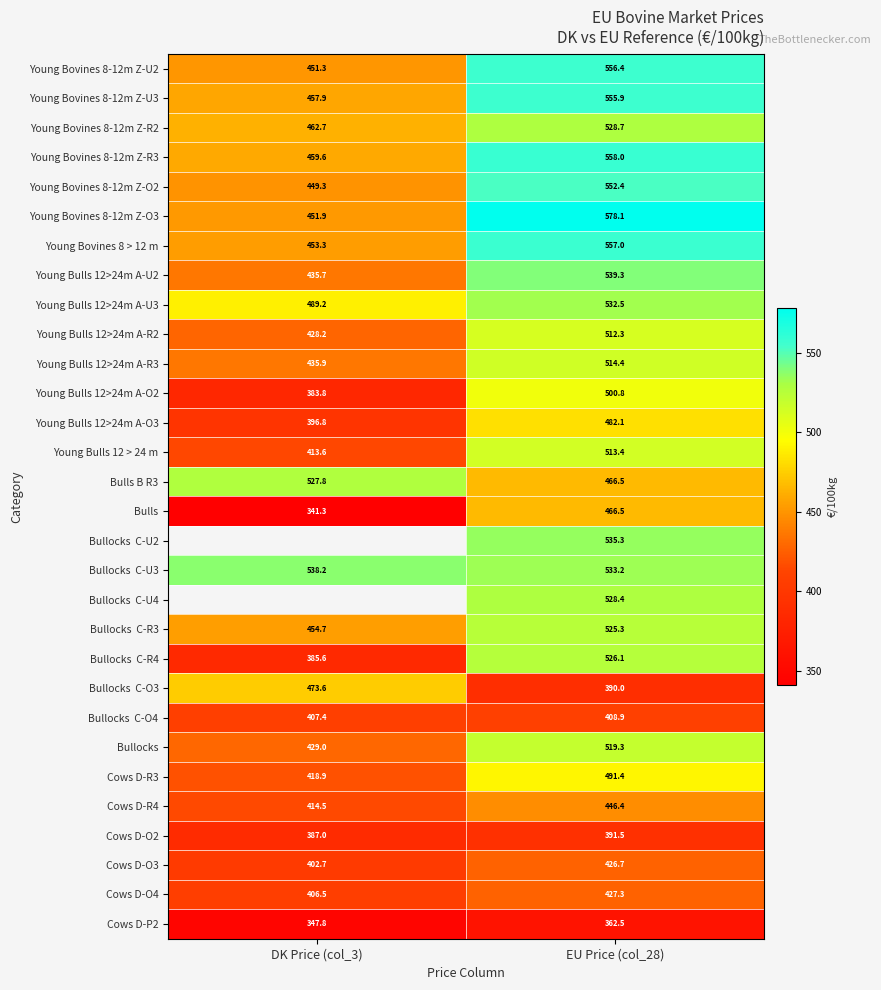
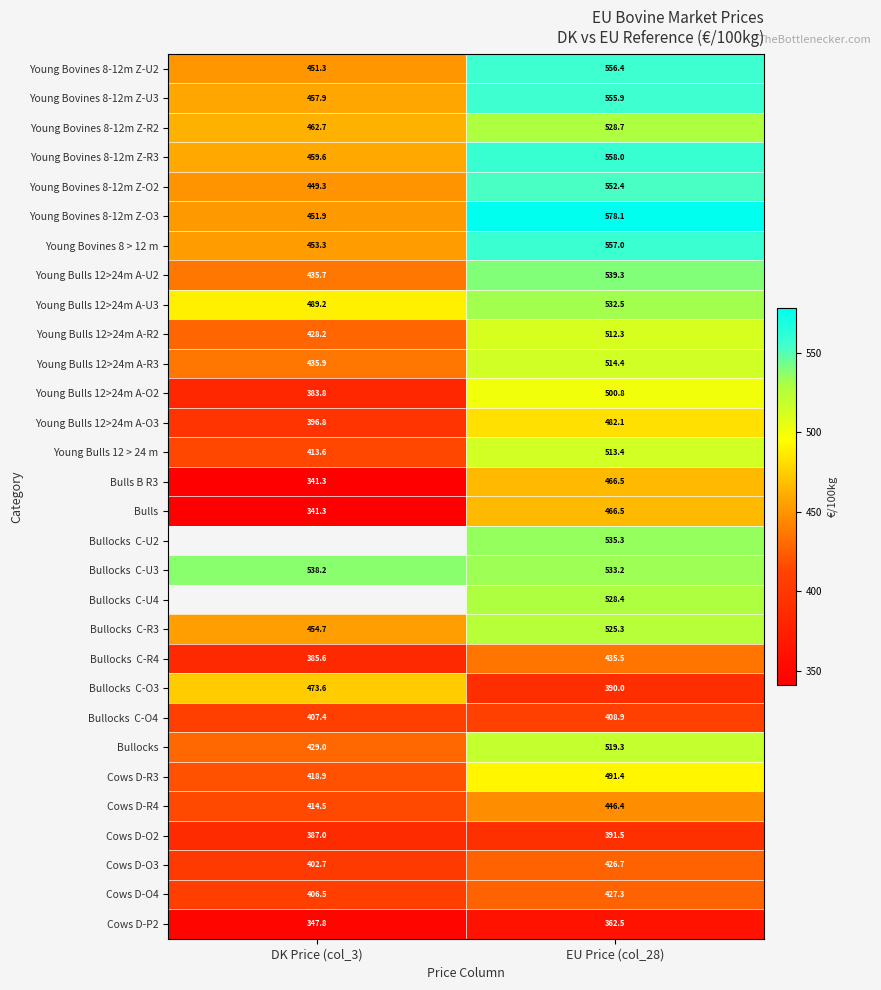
  {
    "Young Bovines 8-12m Z-U2": {
      "DK Price (col_3)": 451.3,
      "EU Price (col_28)": 556.4
    },
    "Young Bovines 8-12m Z-U3": {
      "DK Price (col_3)": 457.9,
      "EU Price (col_28)": 555.9
    },
    "Young Bovines 8-12m Z-R2": {
      "DK Price (col_3)": 462.7,
      "EU Price (col_28)": 528.7
    },
    "Young Bovines 8-12m Z-R3": {
      "DK Price (col_3)": 459.6,
      "EU Price (col_28)": 558.0
    },
    "Young Bovines 8-12m Z-O2": {
      "DK Price (col_3)": 449.3,
      "EU Price (col_28)": 552.4
    },
    "Young Bovines 8-12m Z-O3": {
      "DK Price (col_3)": 451.9,
      "EU Price (col_28)": 578.1
    },
    "Young Bovines 8 > 12 m": {
      "DK Price (col_3)": 453.3,
      "EU Price (col_28)": 557.0
    },
    "Young Bulls 12>24m A-U2": {
      "DK Price (col_3)": 435.7,
      "EU Price (col_28)": 539.3
    },
    "Young Bulls 12>24m A-U3": {
      "DK Price (col_3)": 489.2,
      "EU Price (col_28)": 532.5
    },
    "Young Bulls 12>24m A-R2": {
      "DK Price (col_3)": 428.2,
      "EU Price (col_28)": 512.3
    },
    "Young Bulls 12>24m A-R3": {
      "DK Price (col_3)": 435.9,
      "EU Price (col_28)": 514.4
    },
    "Young Bulls 12>24m A-O2": {
      "DK Price (col_3)": 383.8,
      "EU Price (col_28)": 500.8
    },
    "Young Bulls 12>24m A-O3": {
      "DK Price (col_3)": 396.8,
      "EU Price (col_28)": 482.1
    },
    "Young Bulls 12 > 24 m": {
      "DK Price (col_3)": 413.6,
      "EU Price (col_28)": 513.4
    },
    "Bulls B R3": {
-     "DK Price (col_3)": 527.8,
+     "DK Price (col_3)": 341.3,
      "EU Price (col_28)": 466.5
    },
    "Bulls": {
      "DK Price (col_3)": 341.3,
      "EU Price (col_28)": 466.5
    },
    "Bullocks C-U2": {
      "EU Price (col_28)": 535.3
    },
    "Bullocks C-U3": {
      "DK Price (col_3)": 538.2,
      "EU Price (col_28)": 533.2
    },
    "Bullocks C-U4": {
      "EU Price (col_28)": 528.4
    },
    "Bullocks C-R3": {
      "DK Price (col_3)": 454.7,
      "EU Price (col_28)": 525.3
    },
    "Bullocks C-R4": {
      "DK Price (col_3)": 385.6,
-     "EU Price (col_28)": 526.1
+     "EU Price (col_28)": 435.5
    },
    "Bullocks C-O3": {
      "DK Price (col_3)": 473.6,
      "EU Price (col_28)": 390.0
    },
    "Bullocks C-O4": {
      "DK Price (col_3)": 407.4,
      "EU Price (col_28)": 408.9
    },
    "Bullocks": {
      "DK Price (col_3)": 429.0,
      "EU Price (col_28)": 519.3
    },
    "Cows D-R3": {
      "DK Price (col_3)": 418.9,
      "EU Price (col_28)": 491.4
    },
    "Cows D-R4": {
      "DK Price (col_3)": 414.5,
      "EU Price (col_28)": 446.4
    },
    "Cows D-O2": {
      "DK Price (col_3)": 387.0,
      "EU Price (col_28)": 391.5
    },
    "Cows D-O3": {
      "DK Price (col_3)": 402.7,
      "EU Price (col_28)": 426.7
    },
    "Cows D-O4": {
      "DK Price (col_3)": 406.5,
      "EU Price (col_28)": 427.3
    },
    "Cows D-P2": {
      "DK Price (col_3)": 347.8,
      "EU Price (col_28)": 362.5
    }
  }
